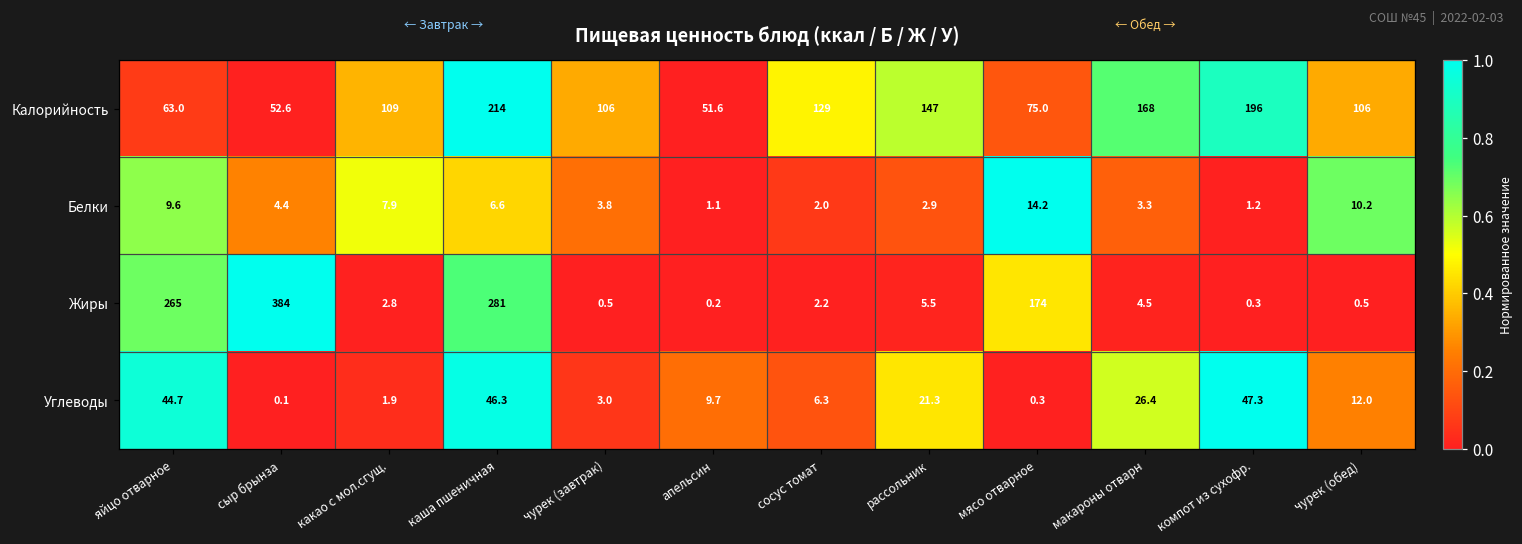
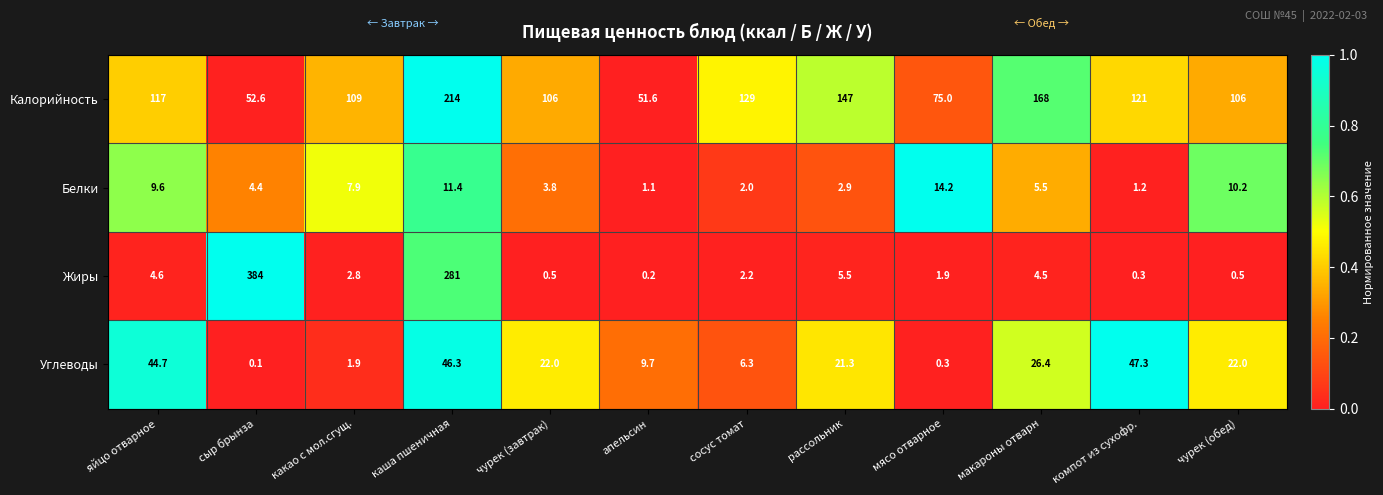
  {
    "Калорийность": {
-     "яйцо отварное": 63.0,
+     "яйцо отварное": 117,
      "сыр брынза": 52.6,
      "какао с мол.сгущ.": 109,
      "каша пшеничная": 214,
      "чурек (завтрак)": 106,
      "апельсин": 51.6,
      "сосус томат": 129,
      "рассольник": 147,
      "мясо отварное": 75.0,
      "макароны отварн": 168,
-     "компот из сухофр.": 196,
+     "компот из сухофр.": 121,
      "чурек (обед)": 106
    },
    "Белки": {
      "яйцо отварное": 9.6,
      "сыр брынза": 4.4,
      "какао с мол.сгущ.": 7.9,
-     "каша пшеничная": 6.6,
+     "каша пшеничная": 11.4,
      "чурек (завтрак)": 3.8,
      "апельсин": 1.1,
      "сосус томат": 2.0,
      "рассольник": 2.9,
      "мясо отварное": 14.2,
-     "макароны отварн": 3.3,
+     "макароны отварн": 5.5,
      "компот из сухофр.": 1.2,
      "чурек (обед)": 10.2
    },
    "Жиры": {
-     "яйцо отварное": 265,
+     "яйцо отварное": 4.6,
      "сыр брынза": 384,
      "какао с мол.сгущ.": 2.8,
      "каша пшеничная": 281,
      "чурек (завтрак)": 0.5,
      "апельсин": 0.2,
      "сосус томат": 2.2,
      "рассольник": 5.5,
-     "мясо отварное": 174,
+     "мясо отварное": 1.9,
      "макароны отварн": 4.5,
      "компот из сухофр.": 0.3,
      "чурек (обед)": 0.5
    },
    "Углеводы": {
      "яйцо отварное": 44.7,
      "сыр брынза": 0.1,
      "какао с мол.сгущ.": 1.9,
      "каша пшеничная": 46.3,
-     "чурек (завтрак)": 3.0,
+     "чурек (завтрак)": 22.0,
      "апельсин": 9.7,
      "сосус томат": 6.3,
      "рассольник": 21.3,
      "мясо отварное": 0.3,
      "макароны отварн": 26.4,
      "компот из сухофр.": 47.3,
-     "чурек (обед)": 12.0
+     "чурек (обед)": 22.0
    }
  }
